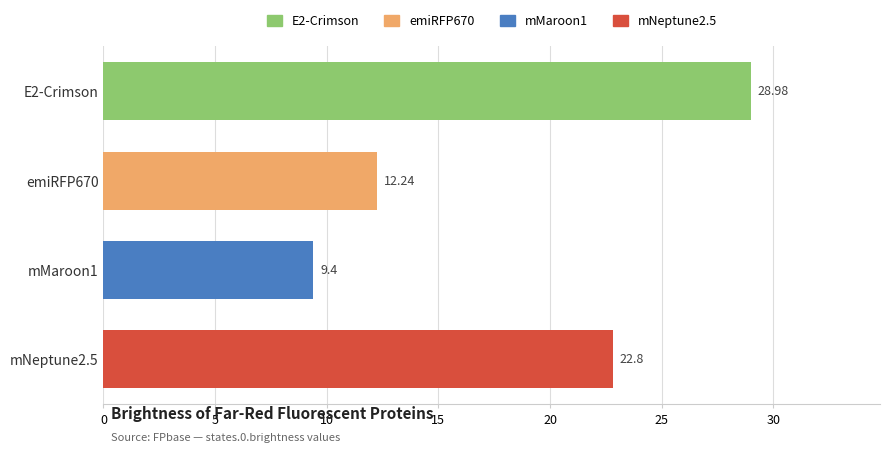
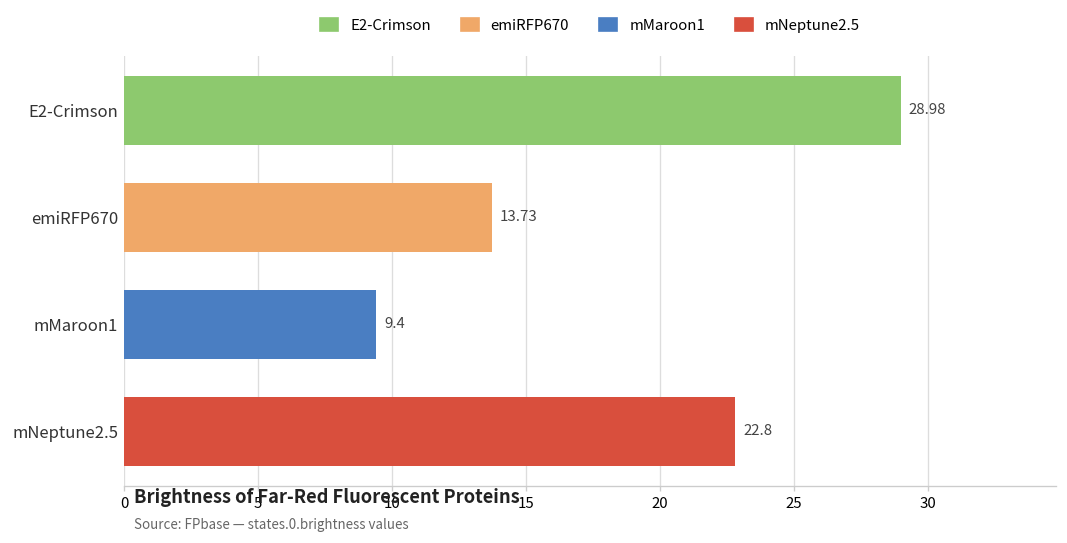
  {
    "E2-Crimson": 28.98,
-   "emiRFP670": 12.24,
+   "emiRFP670": 13.73,
    "mMaroon1": 9.4,
    "mNeptune2.5": 22.8
  }
